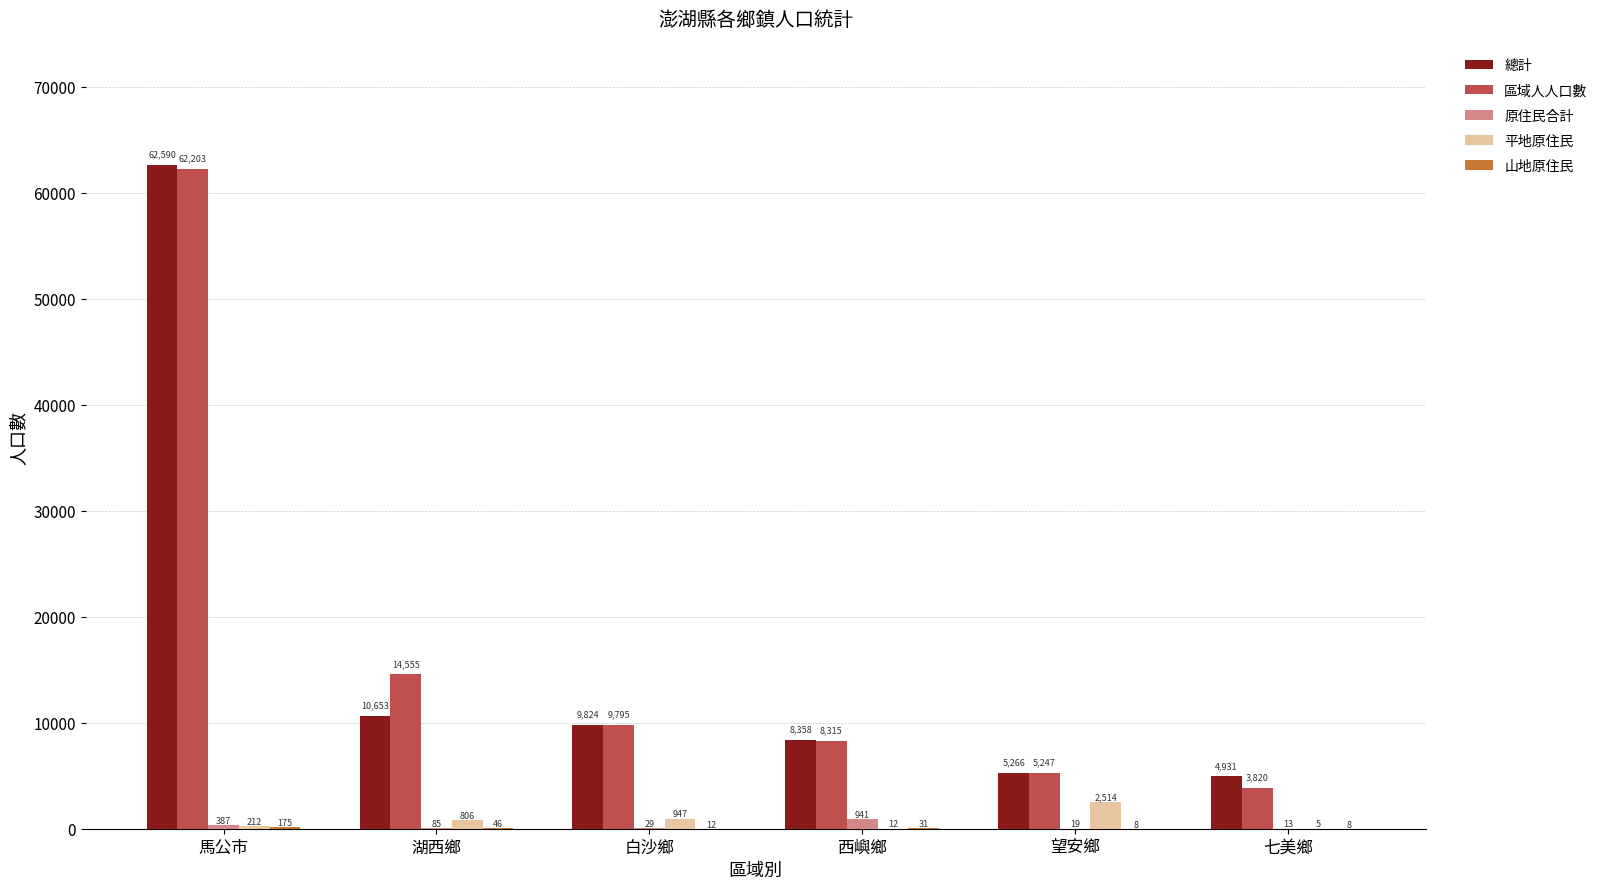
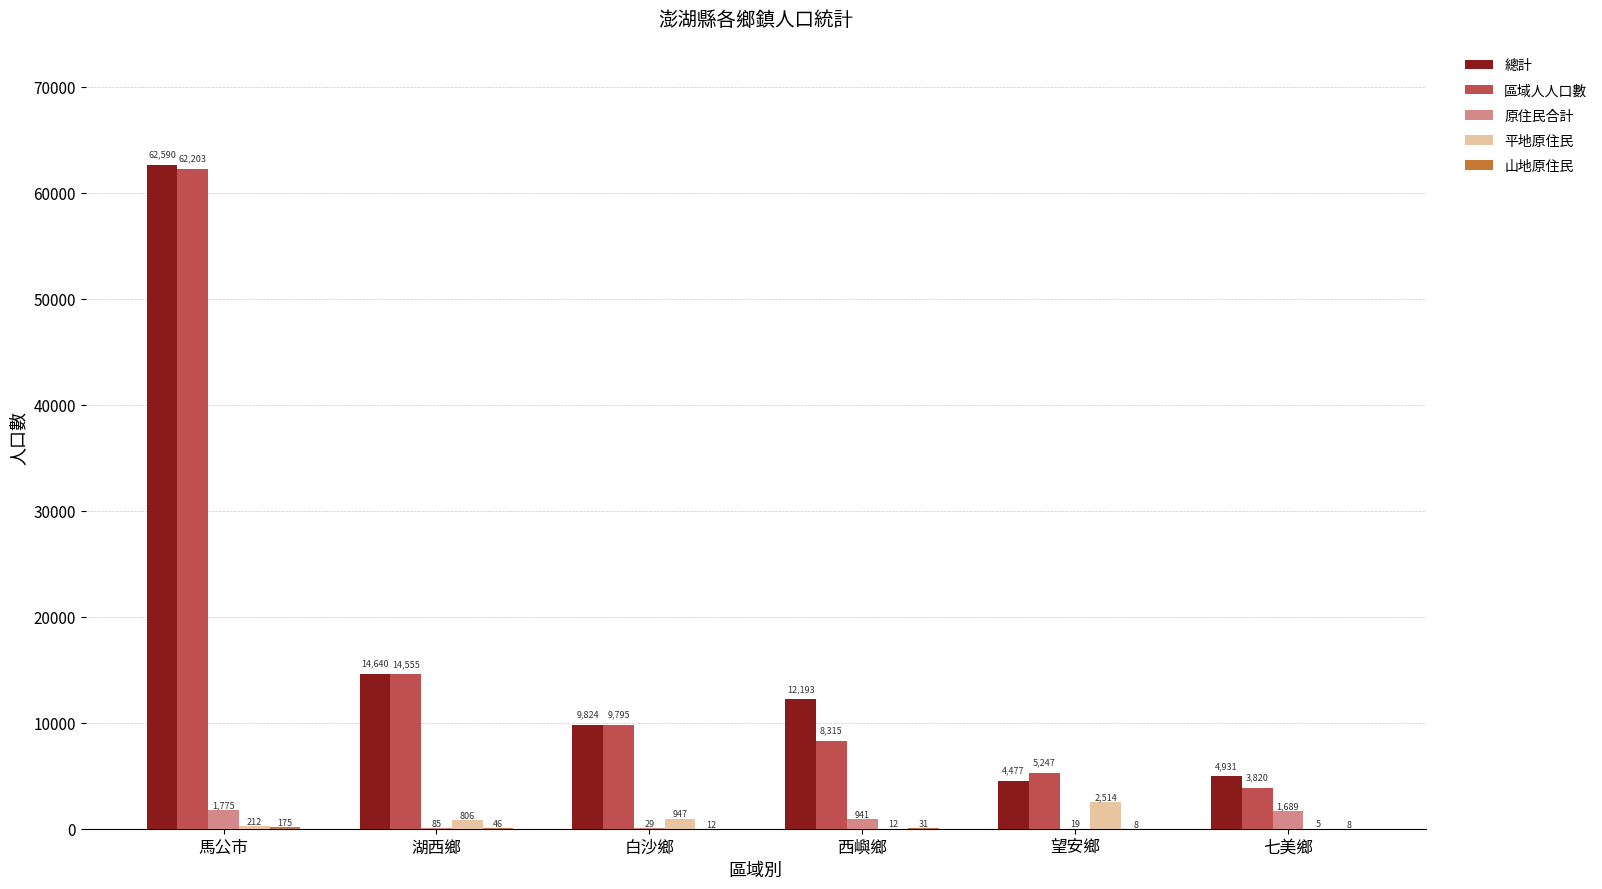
  {
    "總計": {
      "馬公市": "62,590",
-     "湖西鄉": "10,653",
+     "湖西鄉": "14,640",
      "白沙鄉": "9,824",
-     "西嶼鄉": "8,358",
-     "望安鄉": "5,266",
+     "西嶼鄉": "12,193",
+     "望安鄉": "4,477",
      "七美鄉": "4,931"
    },
    "原住民合計": {
-     "馬公市": "387",
+     "馬公市": "1,775",
      "湖西鄉": "85",
      "白沙鄉": "29",
      "西嶼鄉": "941",
      "望安鄉": "19",
-     "七美鄉": "13"
+     "七美鄉": "1,689"
    },
    "平地原住民": {
      "馬公市": "212",
      "湖西鄉": "806",
      "白沙鄉": "947",
      "西嶼鄉": "12",
      "望安鄉": "2,514",
      "七美鄉": "5"
    }
  }
